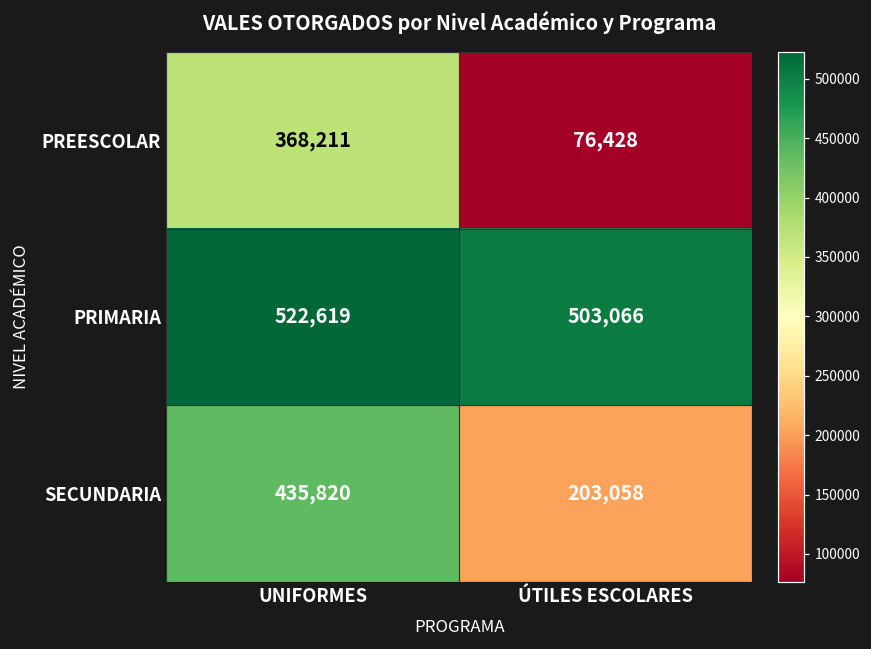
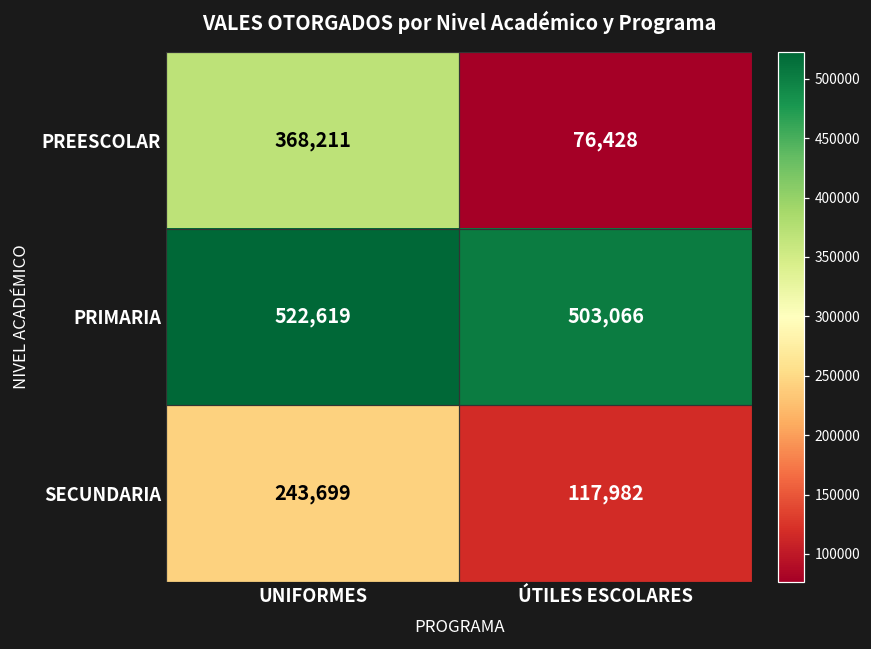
  {
    "PREESCOLAR": {
      "UNIFORMES": "368,211",
      "ÚTILES ESCOLARES": "76,428"
    },
    "PRIMARIA": {
      "UNIFORMES": "522,619",
      "ÚTILES ESCOLARES": "503,066"
    },
    "SECUNDARIA": {
-     "UNIFORMES": "435,820",
-     "ÚTILES ESCOLARES": "203,058"
+     "UNIFORMES": "243,699",
+     "ÚTILES ESCOLARES": "117,982"
    }
  }
